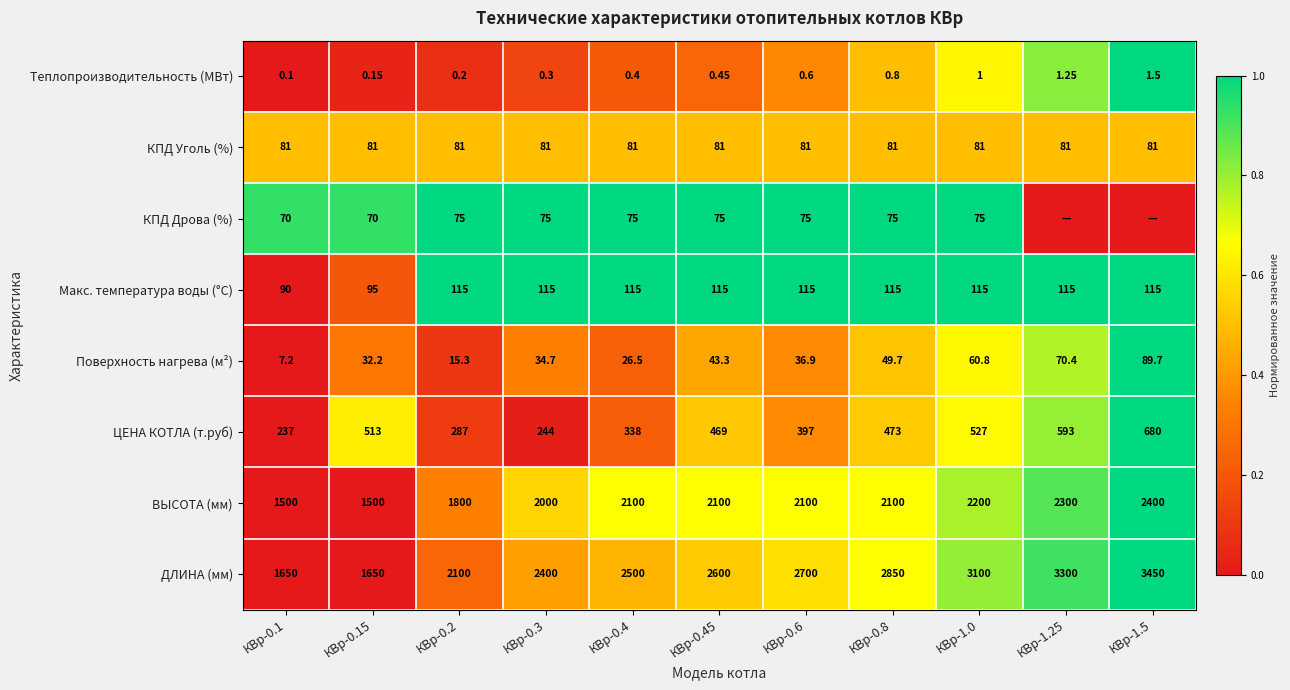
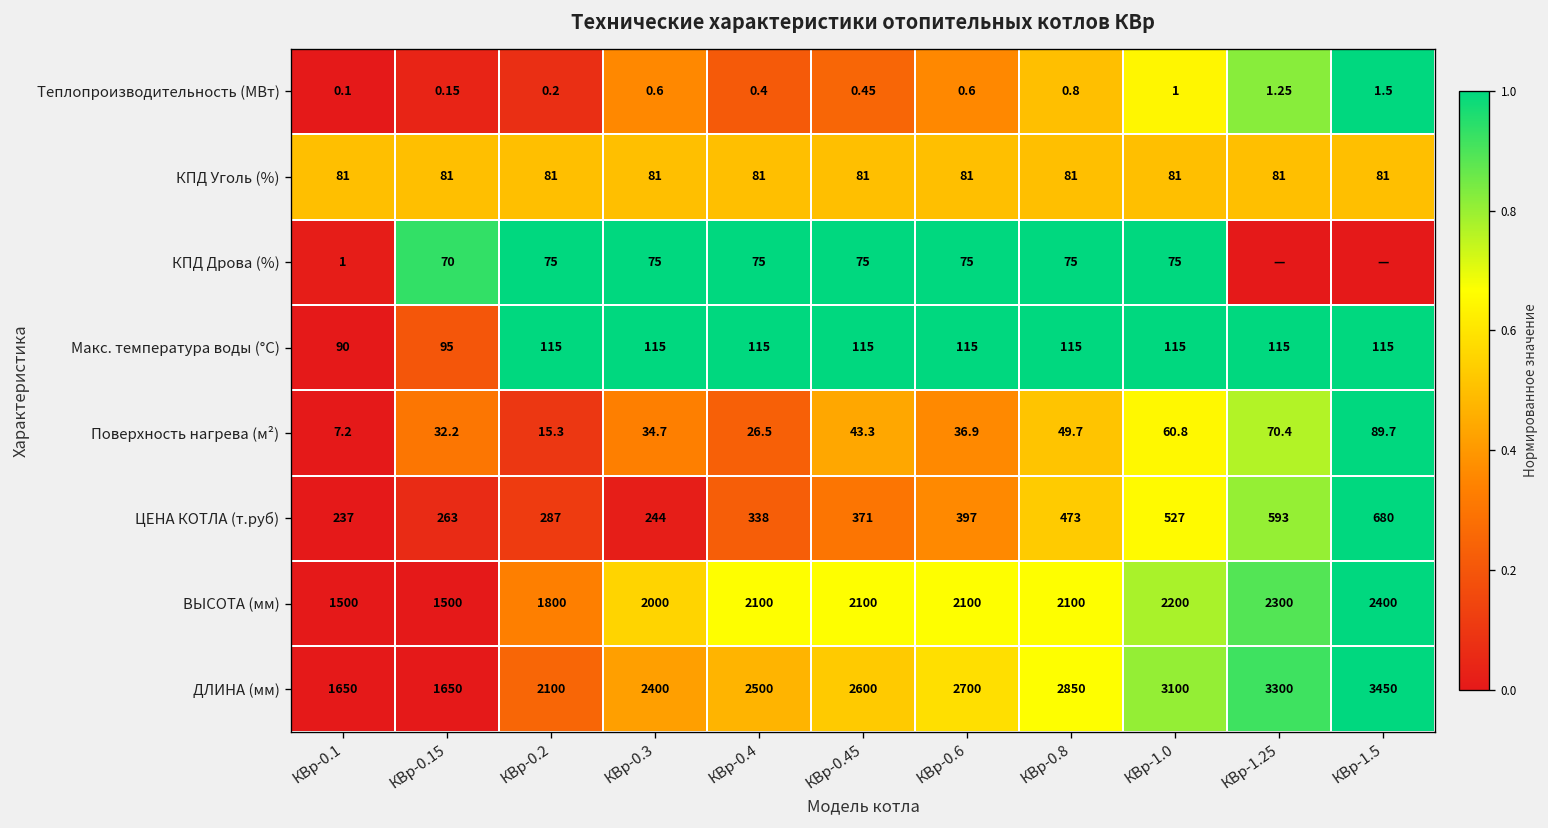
  {
    "Теплопроизводительность (МВт)": {
      "КВр-0.1": 0.1,
      "КВр-0.15": 0.15,
      "КВр-0.2": 0.2,
-     "КВр-0.3": 0.3,
+     "КВр-0.3": 0.6,
      "КВр-0.4": 0.4,
      "КВр-0.45": 0.45,
      "КВр-0.6": 0.6,
      "КВр-0.8": 0.8,
      "КВр-1.0": 1,
      "КВр-1.25": 1.25,
      "КВр-1.5": 1.5
    },
    "КПД Уголь (%)": {
      "КВр-0.1": 81,
      "КВр-0.15": 81,
      "КВр-0.2": 81,
      "КВр-0.3": 81,
      "КВр-0.4": 81,
      "КВр-0.45": 81,
      "КВр-0.6": 81,
      "КВр-0.8": 81,
      "КВр-1.0": 81,
      "КВр-1.25": 81,
      "КВр-1.5": 81
    },
    "КПД Дрова (%)": {
-     "КВр-0.1": 70,
+     "КВр-0.1": 1,
      "КВр-0.15": 70,
      "КВр-0.2": 75,
      "КВр-0.3": 75,
      "КВр-0.4": 75,
      "КВр-0.45": 75,
      "КВр-0.6": 75,
      "КВр-0.8": 75,
      "КВр-1.0": 75
    },
    "Макс. температура воды (°С)": {
      "КВр-0.1": 90,
      "КВр-0.15": 95,
      "КВр-0.2": 115,
      "КВр-0.3": 115,
      "КВр-0.4": 115,
      "КВр-0.45": 115,
      "КВр-0.6": 115,
      "КВр-0.8": 115,
      "КВр-1.0": 115,
      "КВр-1.25": 115,
      "КВр-1.5": 115
    },
    "Поверхность нагрева (м²)": {
      "КВр-0.1": 7.2,
      "КВр-0.15": 32.2,
      "КВр-0.2": 15.3,
      "КВр-0.3": 34.7,
      "КВр-0.4": 26.5,
      "КВр-0.45": 43.3,
      "КВр-0.6": 36.9,
      "КВр-0.8": 49.7,
      "КВр-1.0": 60.8,
      "КВр-1.25": 70.4,
      "КВр-1.5": 89.7
    },
    "ЦЕНА КОТЛА (т.руб)": {
      "КВр-0.1": 237,
-     "КВр-0.15": 513,
+     "КВр-0.15": 263,
      "КВр-0.2": 287,
      "КВр-0.3": 244,
      "КВр-0.4": 338,
-     "КВр-0.45": 469,
+     "КВр-0.45": 371,
      "КВр-0.6": 397,
      "КВр-0.8": 473,
      "КВр-1.0": 527,
      "КВр-1.25": 593,
      "КВр-1.5": 680
    },
    "ВЫСОТА (мм)": {
      "КВр-0.1": 1500,
      "КВр-0.15": 1500,
      "КВр-0.2": 1800,
      "КВр-0.3": 2000,
      "КВр-0.4": 2100,
      "КВр-0.45": 2100,
      "КВр-0.6": 2100,
      "КВр-0.8": 2100,
      "КВр-1.0": 2200,
      "КВр-1.25": 2300,
      "КВр-1.5": 2400
    },
    "ДЛИНА (мм)": {
      "КВр-0.1": 1650,
      "КВр-0.15": 1650,
      "КВр-0.2": 2100,
      "КВр-0.3": 2400,
      "КВр-0.4": 2500,
      "КВр-0.45": 2600,
      "КВр-0.6": 2700,
      "КВр-0.8": 2850,
      "КВр-1.0": 3100,
      "КВр-1.25": 3300,
      "КВр-1.5": 3450
    }
  }
